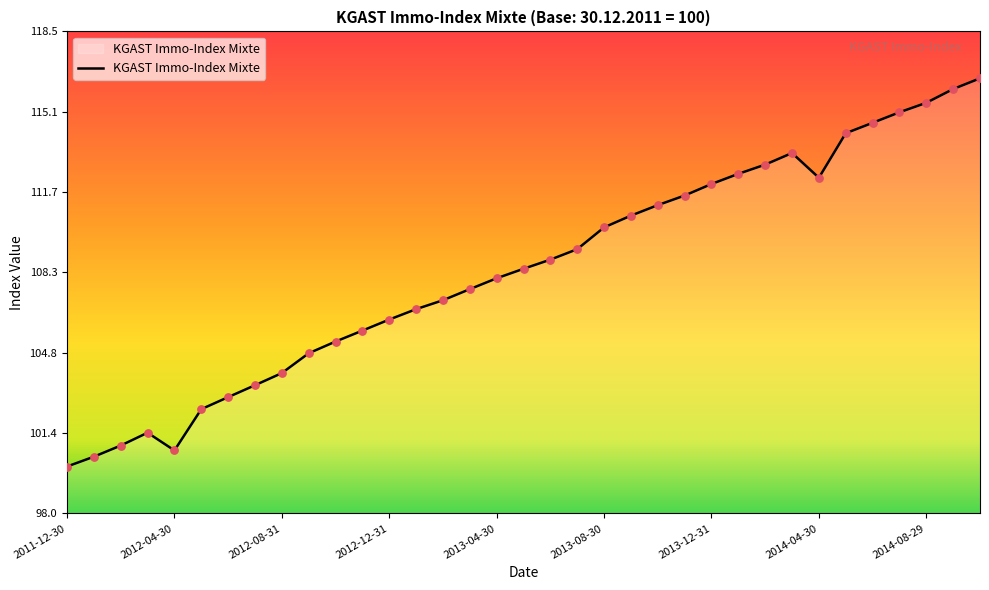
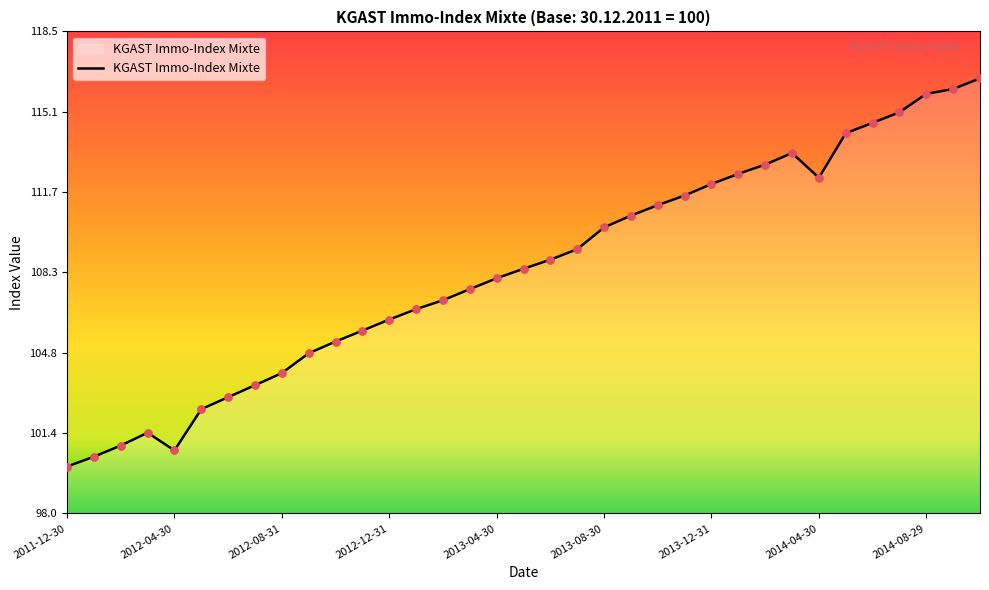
  {
    "2011-12-30": 100.0,
    "2012-04-30": 100.7,
    "2012-08-31": 104.0,
    "2012-12-31": 106.3,
    "2013-04-30": 108.0,
    "2013-08-30": 110.2,
    "2013-12-31": 112.0,
    "2014-04-30": 112.3,
-   "2014-08-29": 115.5
+   "2014-08-29": 115.9
  }
